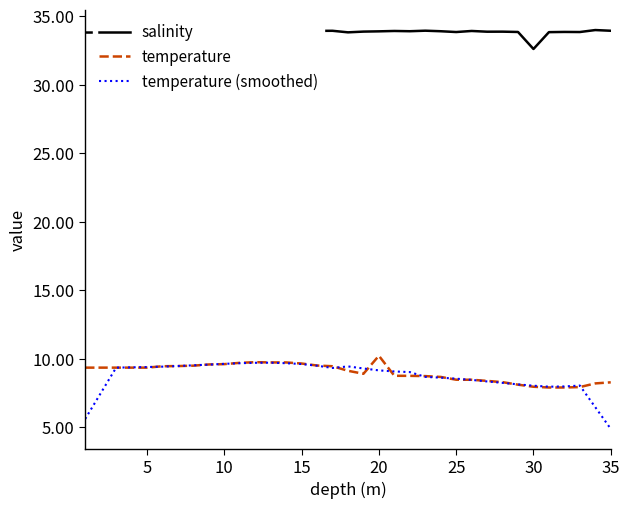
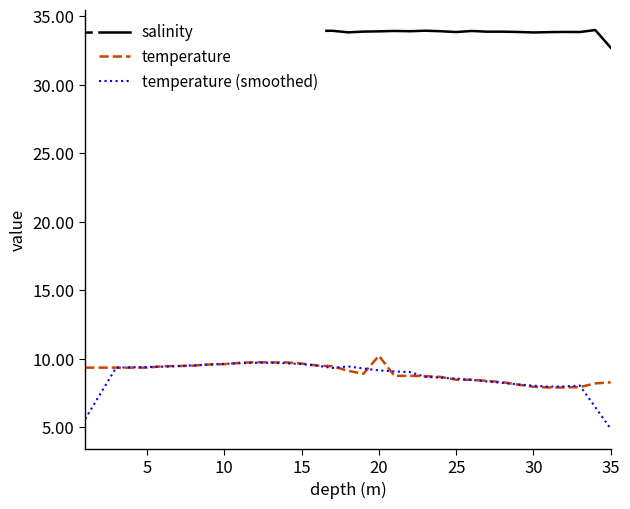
  {
    "salinity": {
      "20": 33.9,
      "25": 33.8,
-     "30": 32.6,
-     "35": 33.9
+     "30": 33.8,
+     "35": 32.7
    },
    "temperature": {
      "20": 10.2,
      "35": 8.3
    },
    "temperature (smoothed)": {
      "20": 9.1,
      "35": 4.9
    }
  }
